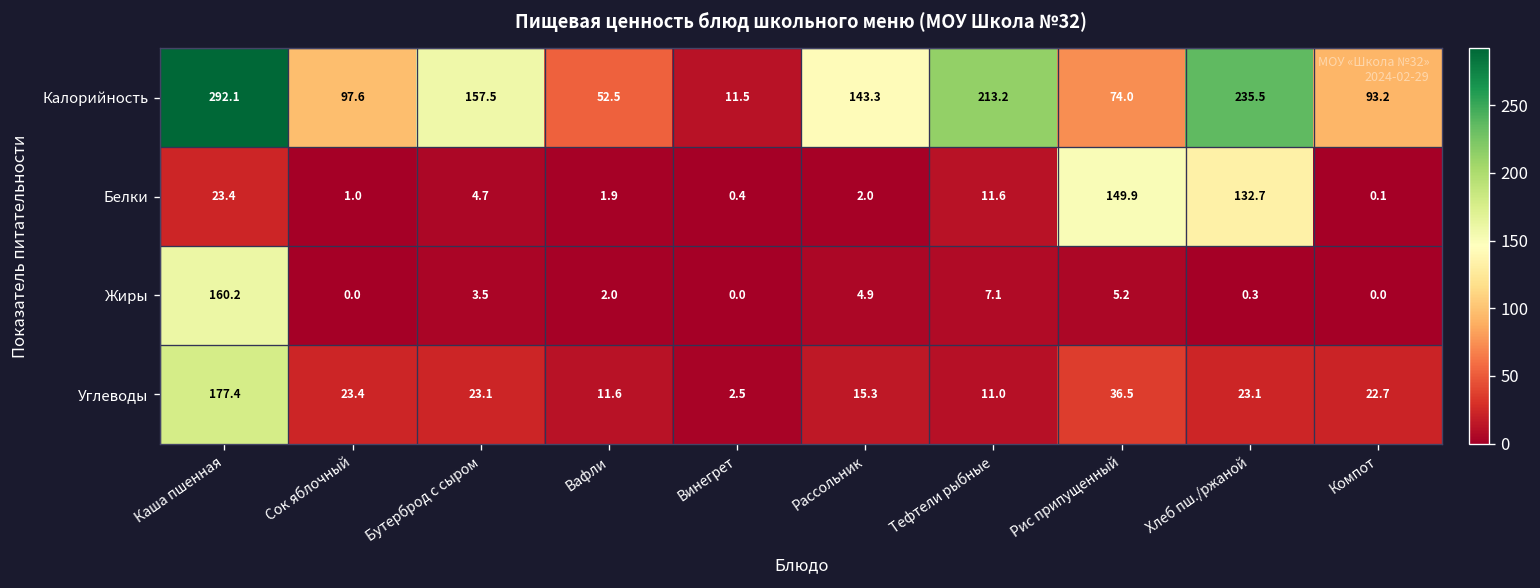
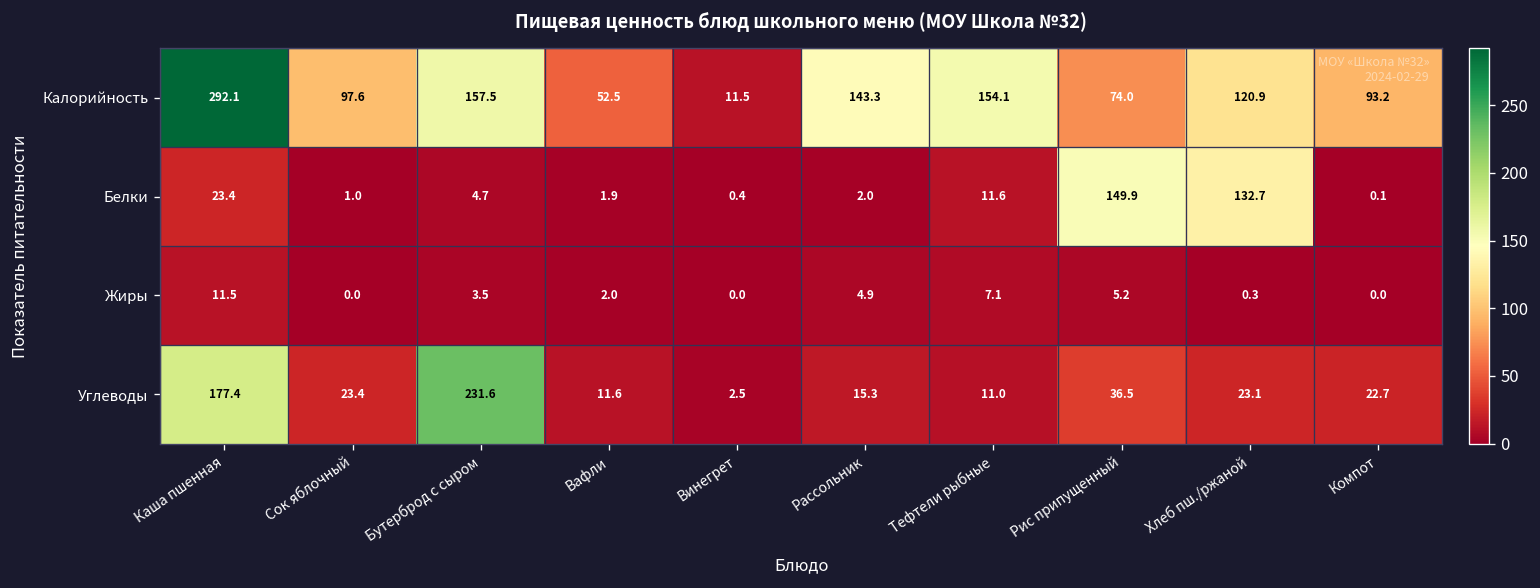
  {
    "Калорийность": {
      "Каша пшенная": 292.1,
      "Сок яблочный": 97.6,
      "Бутерброд с сыром": 157.5,
      "Вафли": 52.5,
      "Винегрет": 11.5,
      "Рассольник": 143.3,
-     "Тефтели рыбные": 213.2,
+     "Тефтели рыбные": 154.1,
      "Рис припущенный": 74.0,
-     "Хлеб пш./ржаной": 235.5
+     "Хлеб пш./ржаной": 120.9
    },
    "Белки": {
      "Каша пшенная": 23.4,
      "Сок яблочный": 1.0,
      "Бутерброд с сыром": 4.7,
      "Вафли": 1.9,
      "Винегрет": 0.4,
      "Рассольник": 2.0,
      "Тефтели рыбные": 11.6,
      "Рис припущенный": 149.9,
      "Хлеб пш./ржаной": 132.7,
      "Компот": 0.1
    },
    "Жиры": {
-     "Каша пшенная": 160.2,
+     "Каша пшенная": 11.5,
      "Сок яблочный": 0.0,
      "Бутерброд с сыром": 3.5,
      "Вафли": 2.0,
      "Винегрет": 0.0,
      "Рассольник": 4.9,
      "Тефтели рыбные": 7.1,
      "Рис припущенный": 5.2,
      "Хлеб пш./ржаной": 0.3,
      "Компот": 0.0
    },
    "Углеводы": {
      "Каша пшенная": 177.4,
      "Сок яблочный": 23.4,
-     "Бутерброд с сыром": 23.1,
+     "Бутерброд с сыром": 231.6,
      "Вафли": 11.6,
      "Винегрет": 2.5,
      "Рассольник": 15.3,
      "Тефтели рыбные": 11.0,
      "Рис припущенный": 36.5,
      "Хлеб пш./ржаной": 23.1,
      "Компот": 22.7
    }
  }
